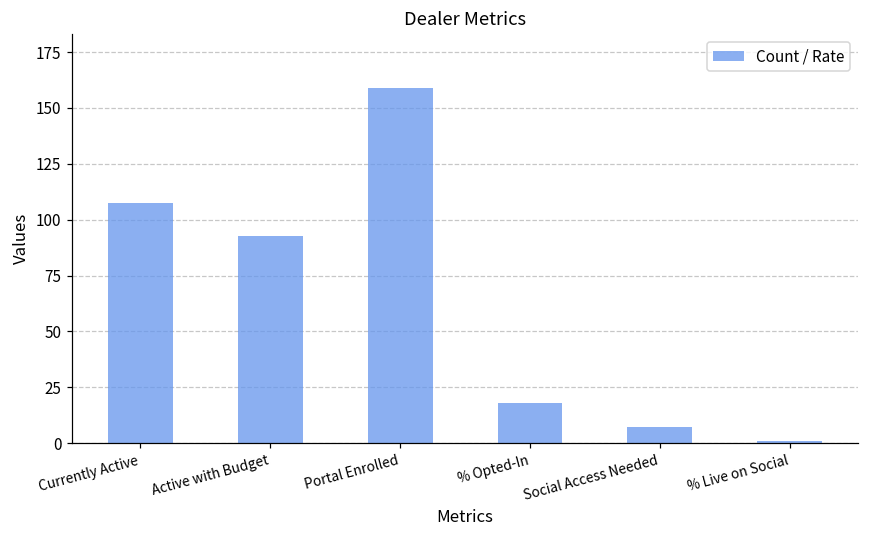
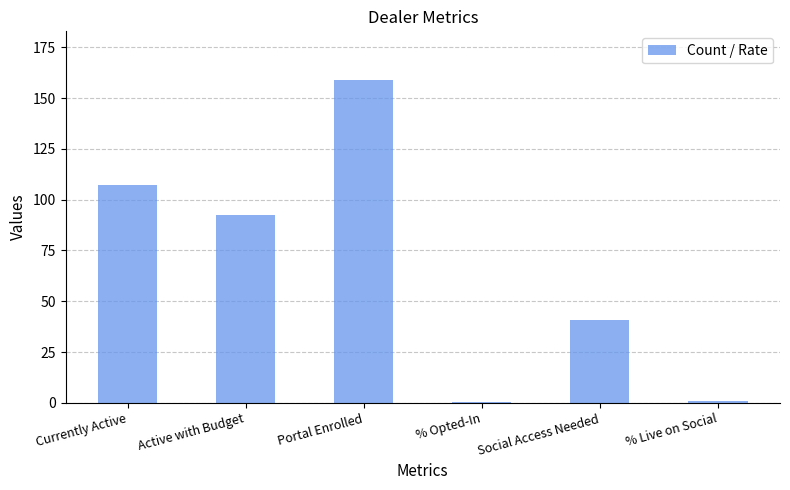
  {
    "Currently Active": 107,
    "Active with Budget": 93,
    "Portal Enrolled": 159,
-   "% Opted-In": 18,
-   "Social Access Needed": 7
+   "% Opted-In": 1,
+   "Social Access Needed": 41
  }
